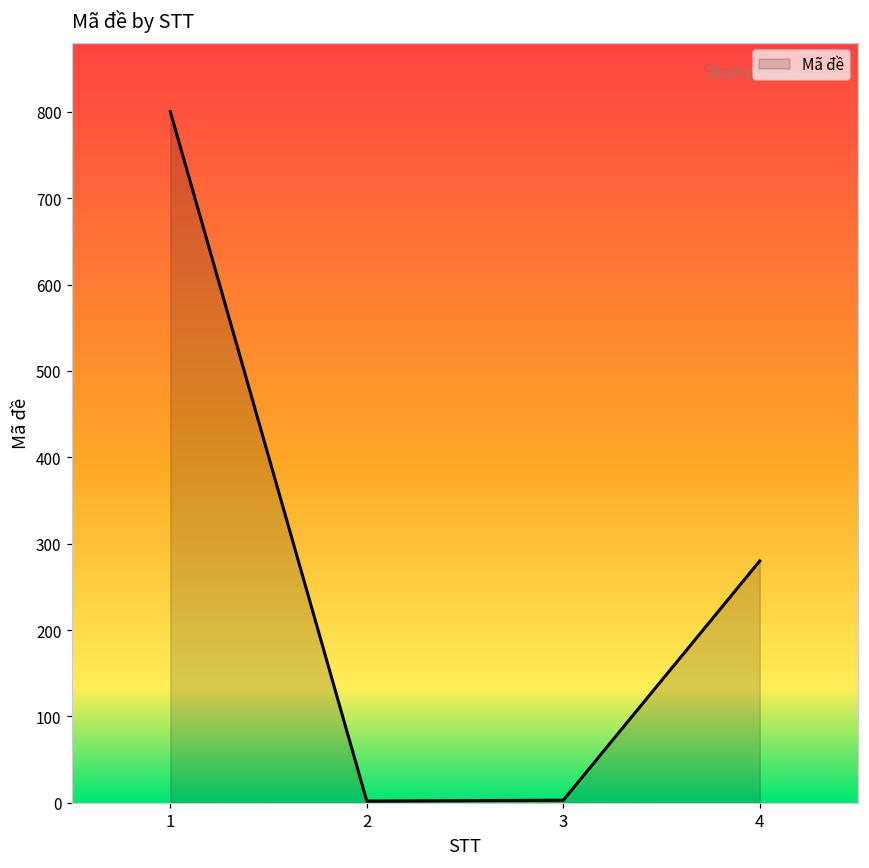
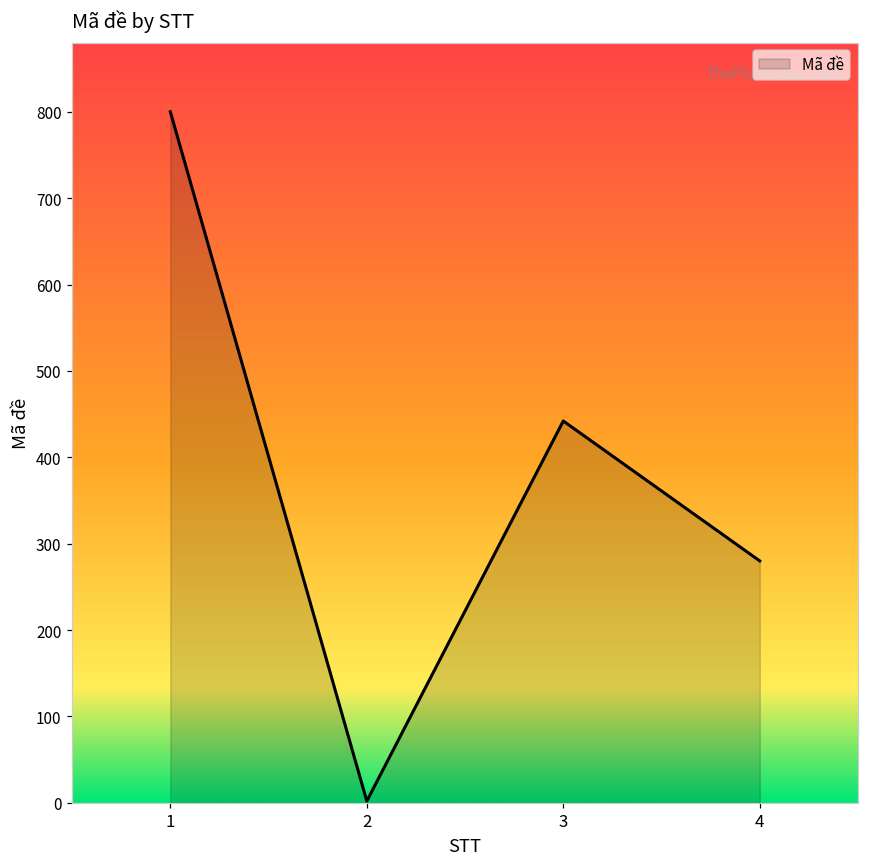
  {
    "1": 800,
    "2": 0,
-   "3": 0,
+   "3": 440,
    "4": 280
  }
